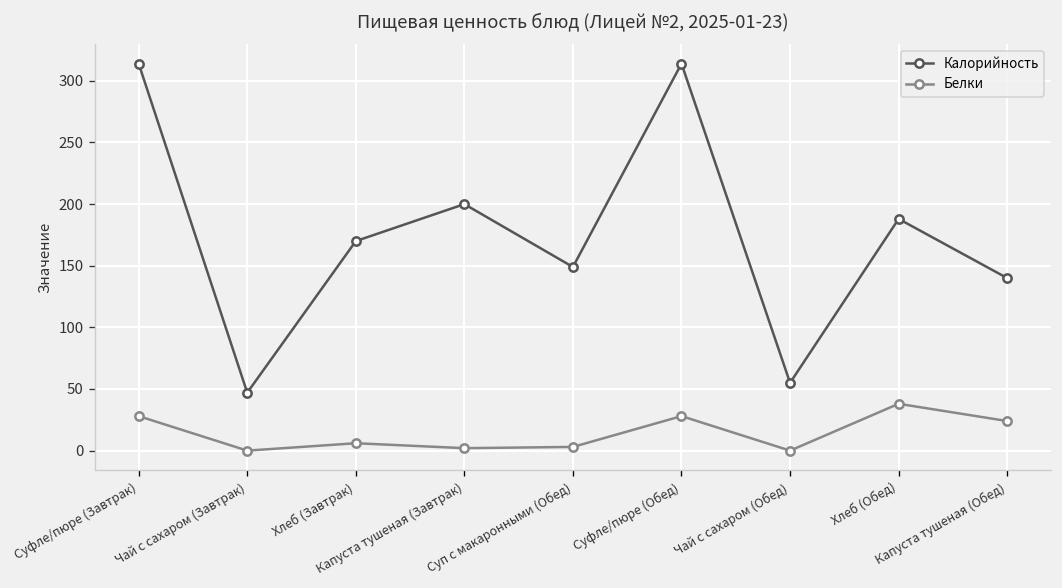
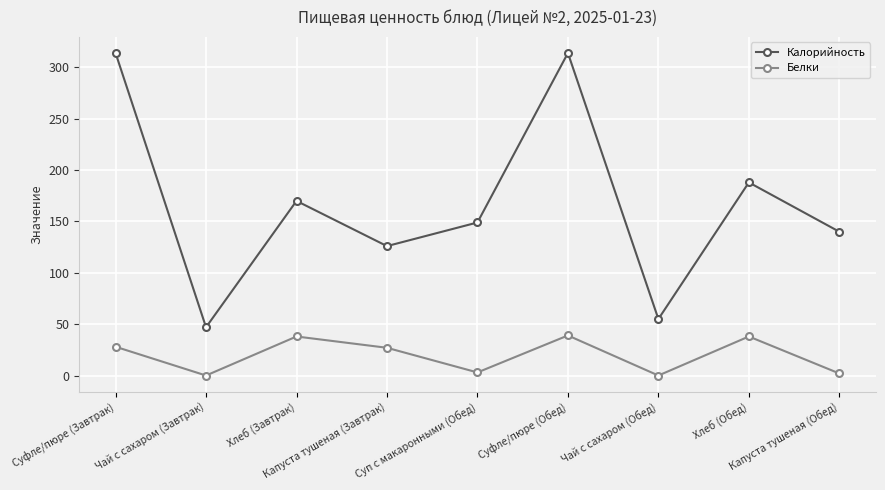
  {
    "Калорийность": {
      "Суфле/пюре (Завтрак)": 314,
      "Чай с сахаром (Завтрак)": 47,
      "Хлеб (Завтрак)": 170,
-     "Капуста тушеная (Завтрак)": 200,
+     "Капуста тушеная (Завтрак)": 126,
      "Суп с макаронными (Обед)": 149,
      "Суфле/пюре (Обед)": 314,
      "Чай с сахаром (Обед)": 55,
      "Хлеб (Обед)": 188,
      "Капуста тушеная (Обед)": 140
    },
    "Белки": {
      "Суфле/пюре (Завтрак)": 28,
      "Чай с сахаром (Завтрак)": 0,
-     "Хлеб (Завтрак)": 6,
-     "Капуста тушеная (Завтрак)": 2,
+     "Хлеб (Завтрак)": 38,
+     "Капуста тушеная (Завтрак)": 27,
      "Суп с макаронными (Обед)": 3,
-     "Суфле/пюре (Обед)": 28,
+     "Суфле/пюре (Обед)": 39,
      "Чай с сахаром (Обед)": 0,
      "Хлеб (Обед)": 38,
-     "Капуста тушеная (Обед)": 24
+     "Капуста тушеная (Обед)": 2
    }
  }
